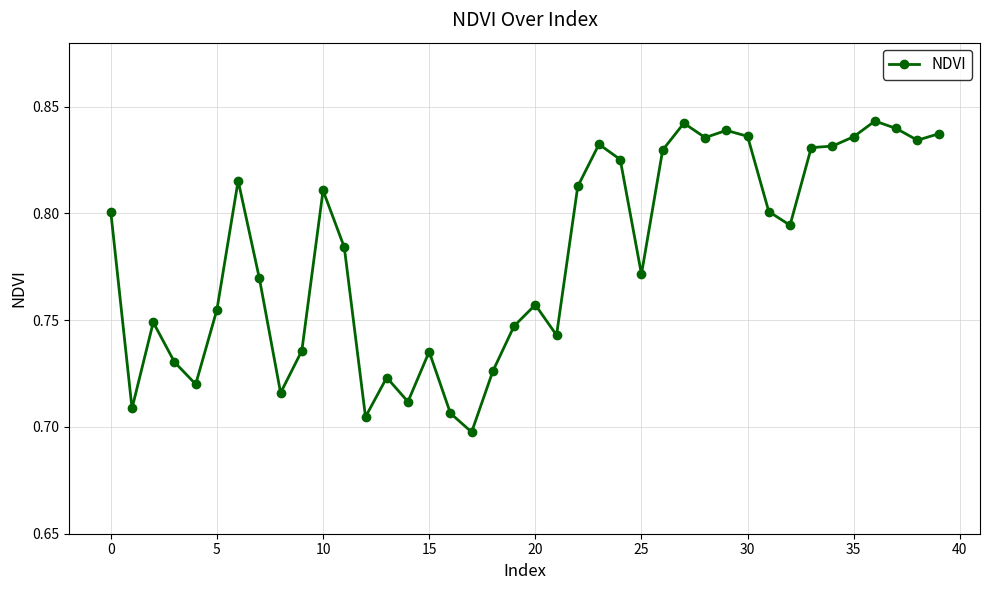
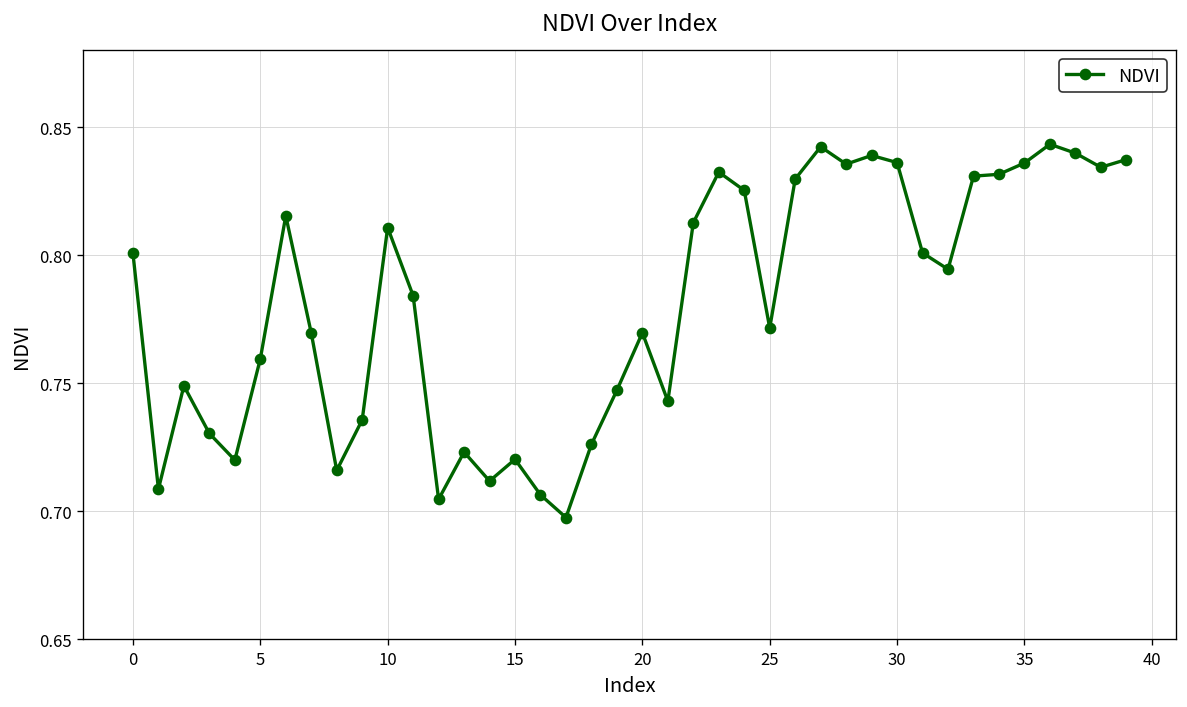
  {
    "0": 0.801,
-   "5": 0.755,
+   "5": 0.760,
    "10": 0.811,
-   "15": 0.735,
-   "20": 0.757,
+   "15": 0.720,
+   "20": 0.770,
    "25": 0.772,
    "30": 0.836,
    "35": 0.836
  }
